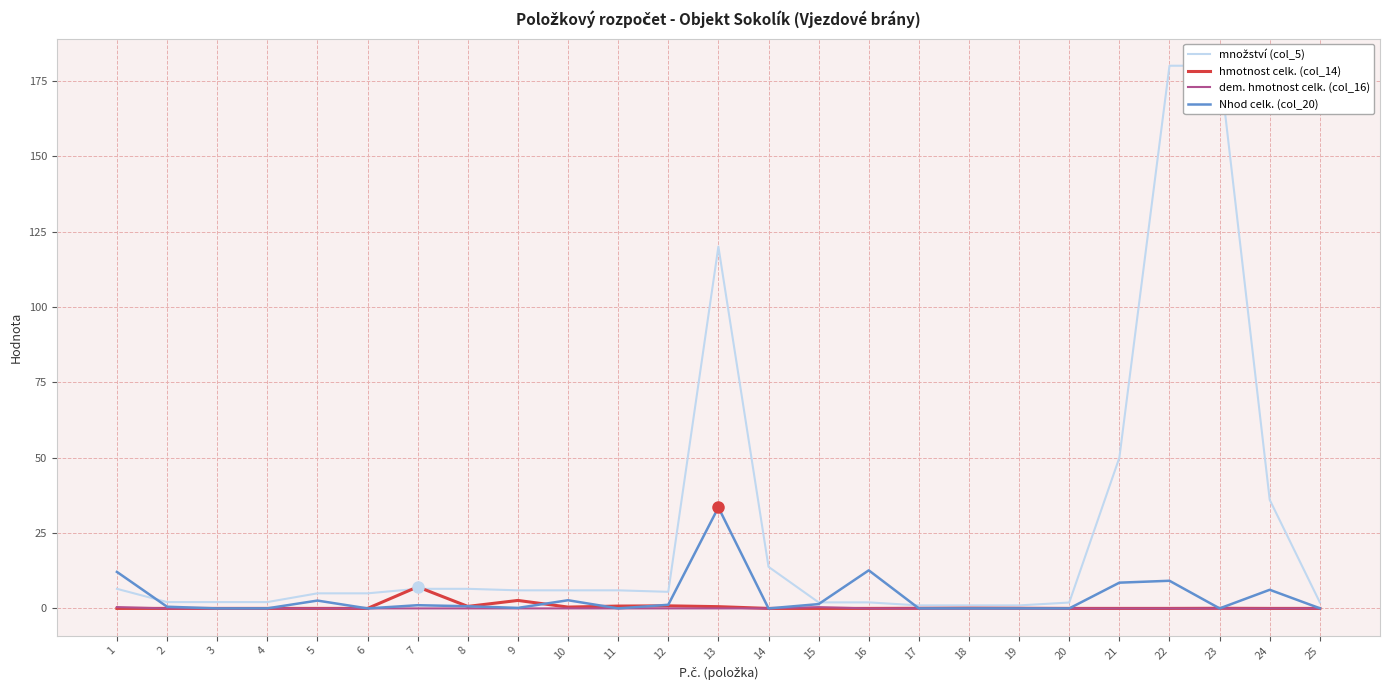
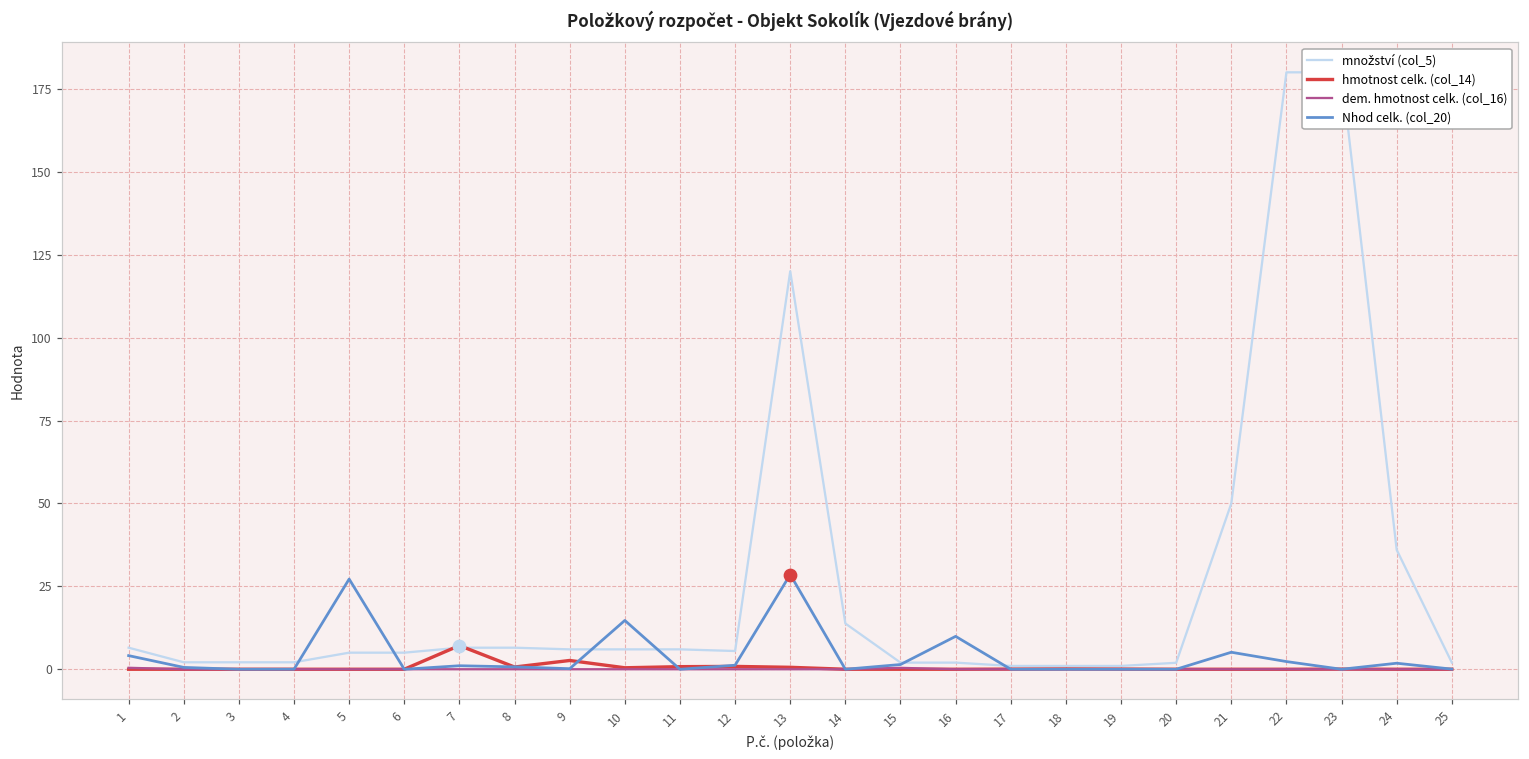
  {
    "dem. hmotnost celk. (col_16)": {
      "7": 0,
      "12": 0
    },
    "Nhod celk. (col_20)": {
-     "1": 12,
-     "5": 3,
+     "1": 4,
+     "5": 27,
      "7": 1,
-     "10": 3,
-     "13": 34,
-     "16": 13,
-     "21": 9,
-     "22": 9,
-     "24": 6
+     "10": 15,
+     "13": 29,
+     "16": 10,
+     "21": 5,
+     "22": 2,
+     "24": 2
    }
  }
